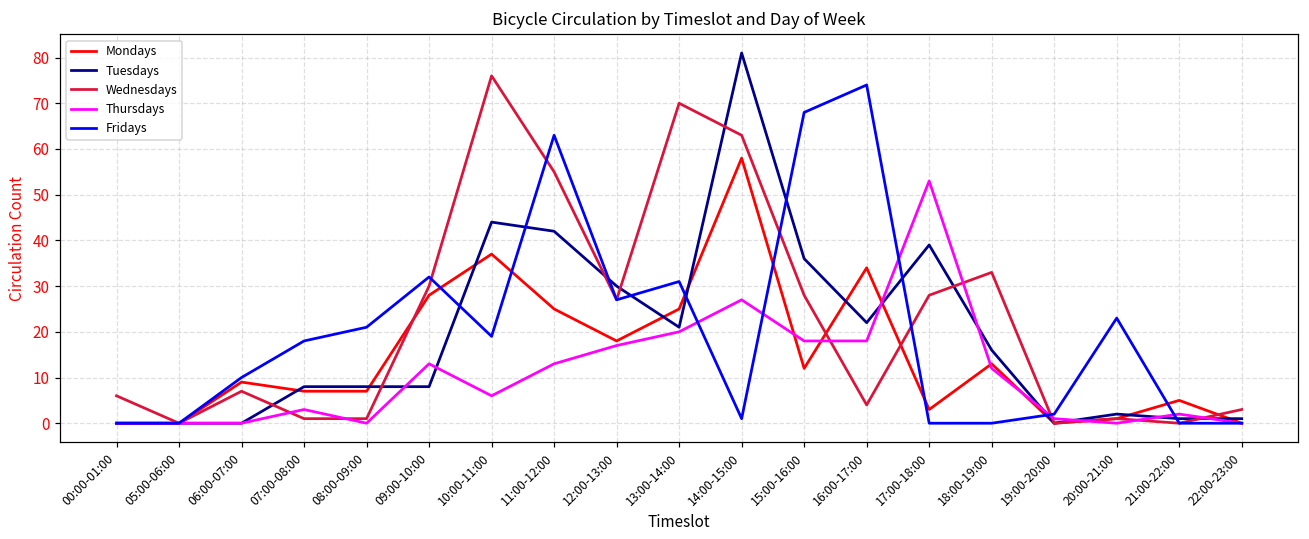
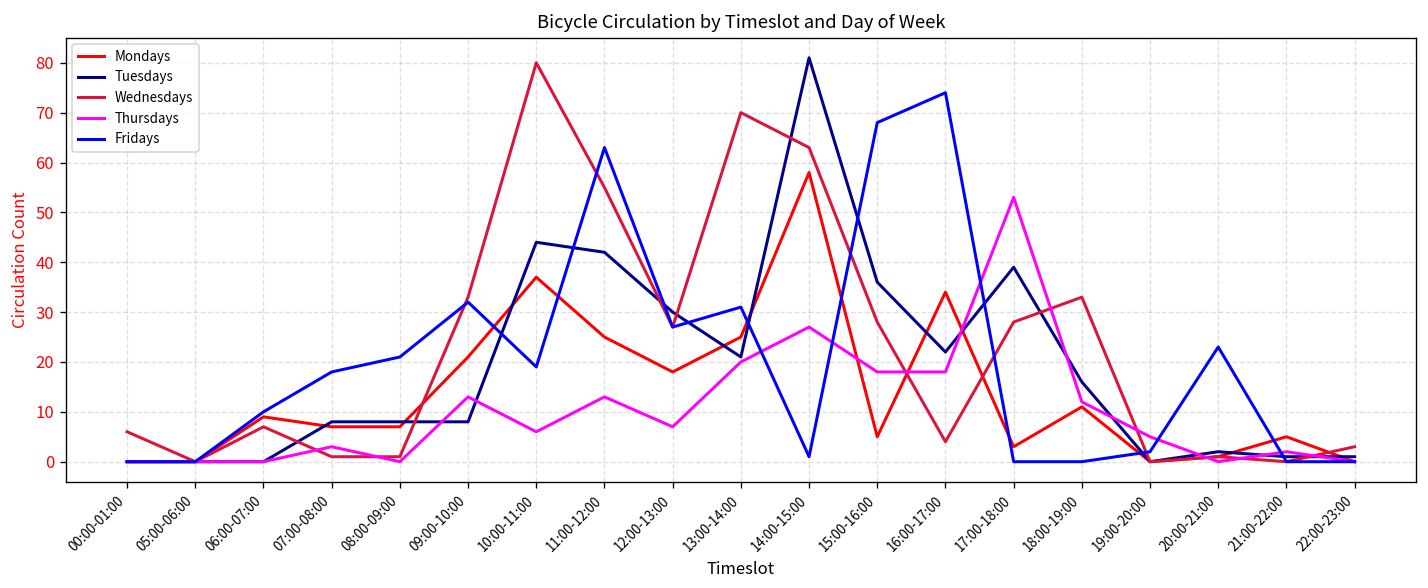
  {
    "Mondays": {
      "06:00-07:00": 9,
      "07:00-08:00": 7,
      "08:00-09:00": 7,
-     "09:00-10:00": 28,
+     "09:00-10:00": 21,
      "10:00-11:00": 37,
      "11:00-12:00": 25,
      "12:00-13:00": 18,
      "13:00-14:00": 25,
      "14:00-15:00": 58,
-     "15:00-16:00": 12,
+     "15:00-16:00": 5,
      "16:00-17:00": 34,
      "17:00-18:00": 3,
-     "18:00-19:00": 13,
+     "18:00-19:00": 11,
      "21:00-22:00": 5
    },
    "Tuesdays": {
      "07:00-08:00": 8,
      "08:00-09:00": 8,
      "09:00-10:00": 8,
      "10:00-11:00": 44,
      "11:00-12:00": 42,
      "12:00-13:00": 30,
      "13:00-14:00": 21,
      "14:00-15:00": 81,
      "15:00-16:00": 36,
      "16:00-17:00": 22,
      "17:00-18:00": 39,
      "18:00-19:00": 16,
      "20:00-21:00": 2,
      "21:00-22:00": 1,
      "22:00-23:00": 1
    },
    "Wednesdays": {
      "00:00-01:00": 6,
      "06:00-07:00": 7,
      "07:00-08:00": 1,
      "08:00-09:00": 1,
-     "09:00-10:00": 30,
-     "10:00-11:00": 76,
+     "09:00-10:00": 33,
+     "10:00-11:00": 80,
      "11:00-12:00": 55,
      "13:00-14:00": 70,
      "14:00-15:00": 63,
      "15:00-16:00": 28,
      "16:00-17:00": 4,
      "17:00-18:00": 28,
      "18:00-19:00": 33,
      "22:00-23:00": 3
    },
    "Thursdays": {
      "07:00-08:00": 3,
      "08:00-09:00": 0,
      "09:00-10:00": 13,
      "10:00-11:00": 6,
      "11:00-12:00": 13,
-     "12:00-13:00": 17,
+     "12:00-13:00": 7,
      "13:00-14:00": 20,
      "14:00-15:00": 27,
      "15:00-16:00": 18,
      "16:00-17:00": 18,
      "17:00-18:00": 53,
      "18:00-19:00": 12,
-     "19:00-20:00": 1,
+     "19:00-20:00": 5,
      "20:00-21:00": 0,
      "21:00-22:00": 2
    },
    "Fridays": {
      "06:00-07:00": 10,
      "07:00-08:00": 18,
      "08:00-09:00": 21,
      "09:00-10:00": 32,
      "10:00-11:00": 19,
      "11:00-12:00": 63,
      "13:00-14:00": 31,
      "14:00-15:00": 1,
      "15:00-16:00": 68,
      "16:00-17:00": 74,
      "17:00-18:00": 0,
      "18:00-19:00": 0,
      "19:00-20:00": 2,
      "20:00-21:00": 23
    }
  }
